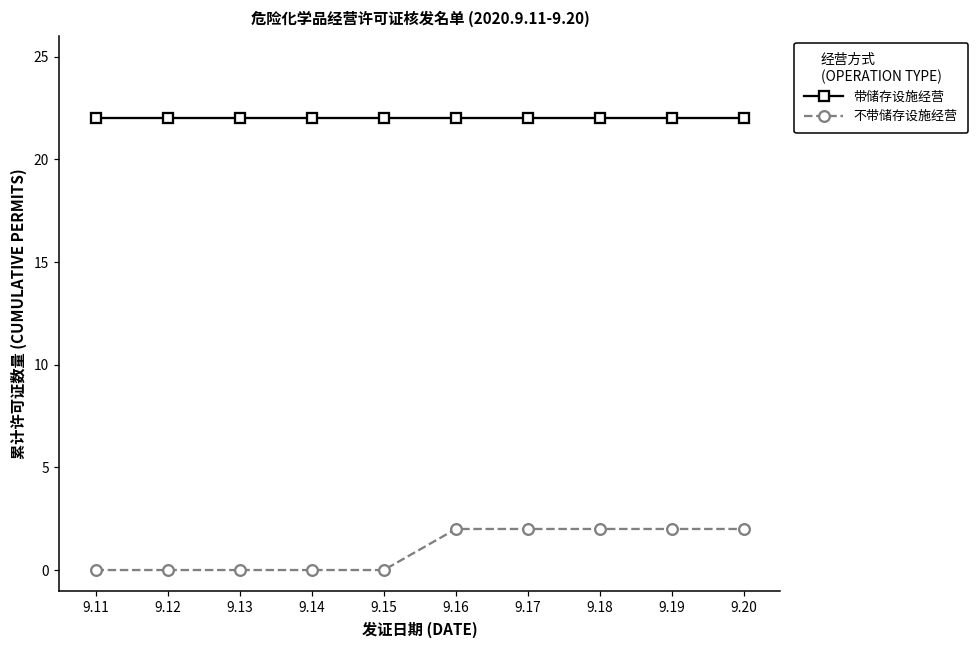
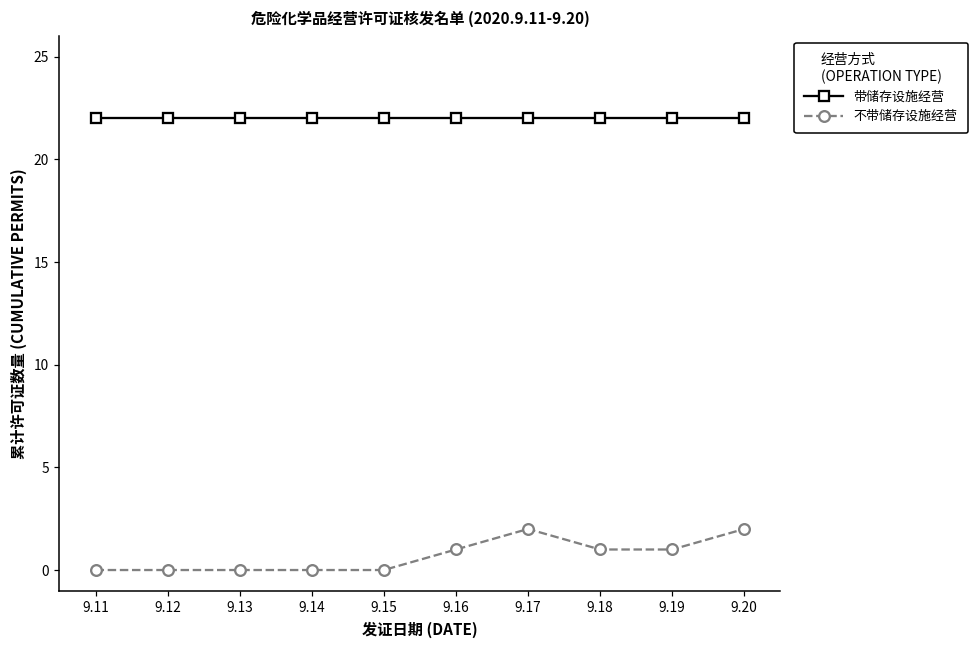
  {
    "带储存设施经营": {
      "9.11": 22,
      "9.12": 22,
      "9.13": 22,
      "9.14": 22,
      "9.15": 22,
      "9.16": 22,
      "9.17": 22,
      "9.18": 22,
      "9.19": 22,
      "9.20": 22
    },
    "不带储存设施经营": {
      "9.11": 0,
      "9.12": 0,
      "9.13": 0,
      "9.14": 0,
      "9.15": 0,
-     "9.16": 2,
+     "9.16": 1,
      "9.17": 2,
-     "9.18": 2,
-     "9.19": 2,
+     "9.18": 1,
+     "9.19": 1,
      "9.20": 2
    }
  }
